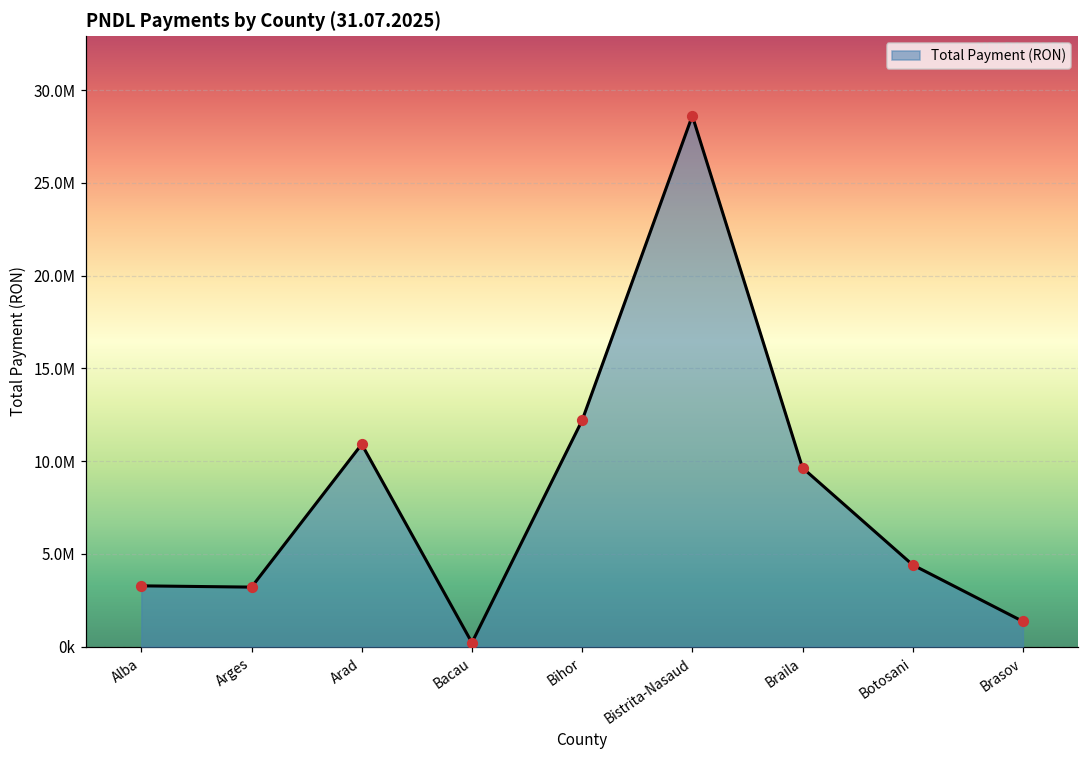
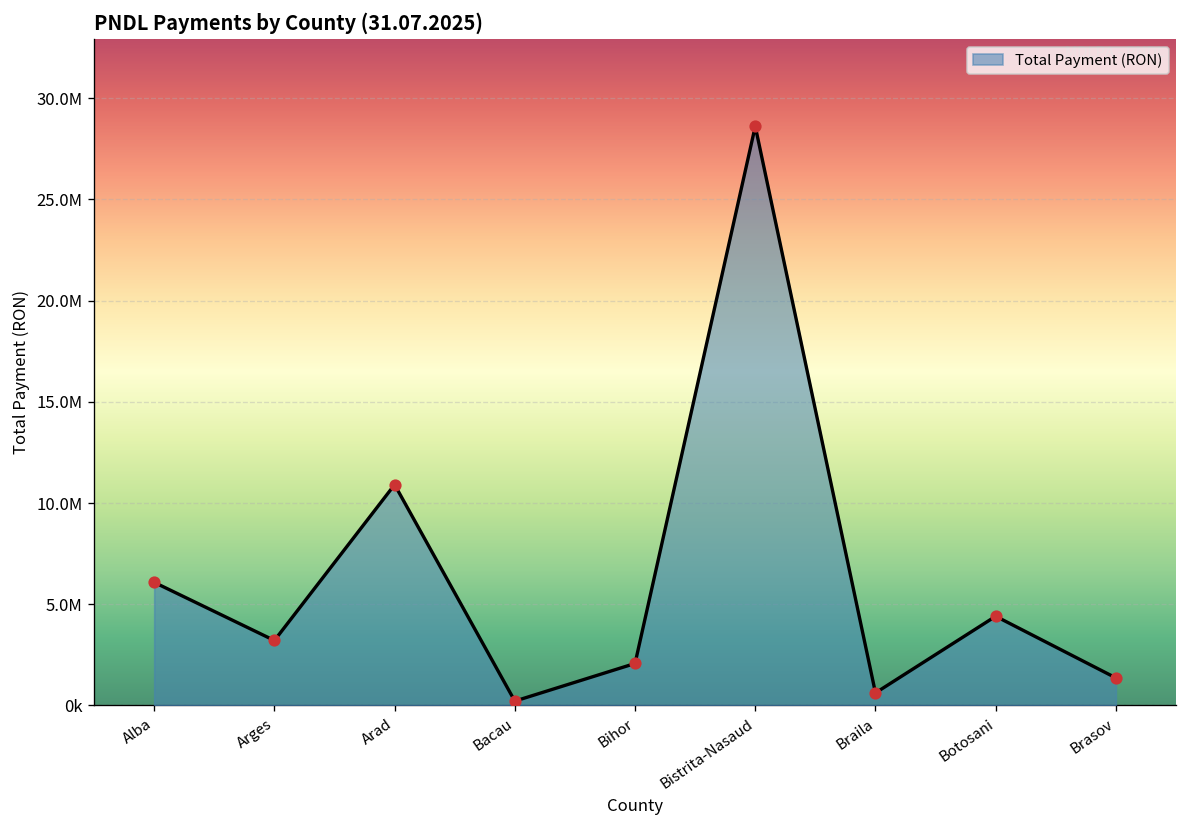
  {
-   "Alba": 3300000,
+   "Alba": 6100000,
    "Arges": 3200000,
    "Arad": 10900000,
    "Bacau": 200000,
-   "Bihor": 12200000,
+   "Bihor": 2100000,
    "Bistrita-Nasaud": 28600000,
-   "Braila": 9600000,
+   "Braila": 600000,
    "Botosani": 4400000,
    "Brasov": 1400000
  }
